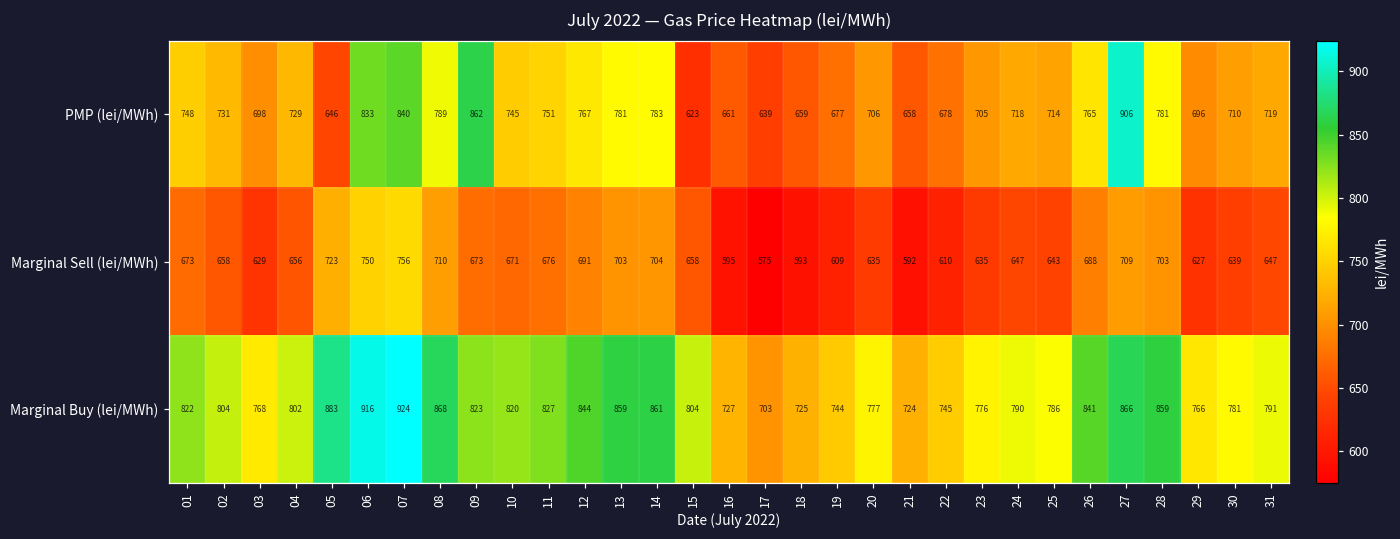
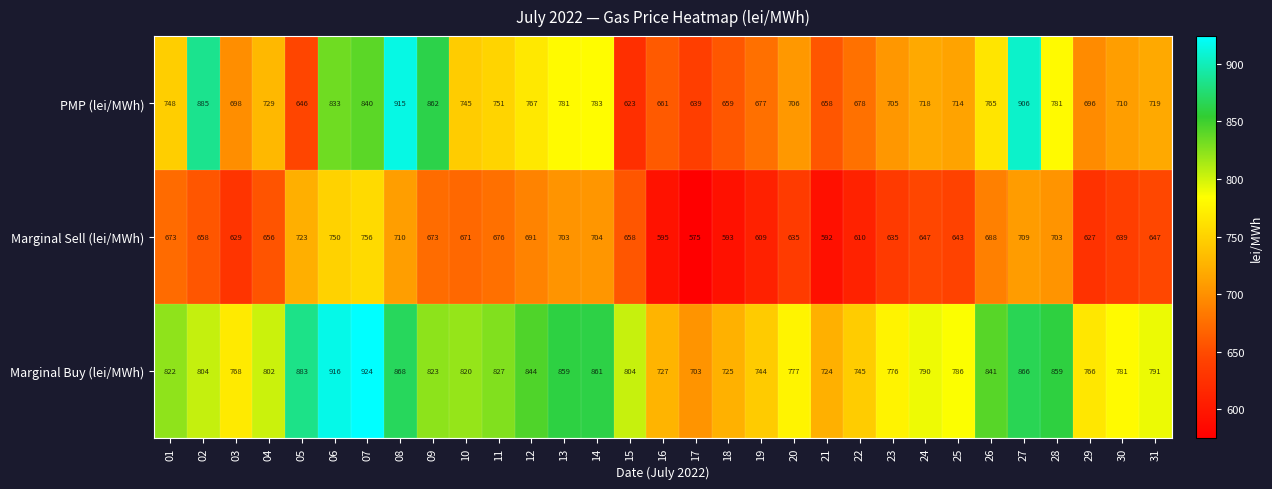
  {
    "PMP (lei/MWh)": {
      "01": 748,
-     "02": 731,
+     "02": 885,
      "03": 698,
      "04": 729,
      "05": 646,
      "06": 833,
      "07": 840,
-     "08": 789,
+     "08": 915,
      "09": 862,
      "10": 745,
      "11": 751,
      "12": 767,
      "13": 781,
      "14": 783,
      "15": 623,
      "16": 661,
      "17": 639,
      "18": 659,
      "19": 677,
      "20": 706,
      "21": 658,
      "22": 678,
      "23": 705,
      "24": 718,
      "25": 714,
      "26": 765,
      "27": 906,
      "28": 781,
      "29": 696,
      "30": 710,
      "31": 719
    },
    "Marginal Sell (lei/MWh)": {
      "01": 673,
      "02": 658,
      "03": 629,
      "04": 656,
      "05": 723,
      "06": 750,
      "07": 756,
      "08": 710,
      "09": 673,
      "10": 671,
      "11": 676,
      "12": 691,
      "13": 703,
      "14": 704,
      "15": 658,
      "16": 595,
      "17": 575,
      "18": 593,
      "19": 609,
      "20": 635,
      "21": 592,
      "22": 610,
      "23": 635,
      "24": 647,
      "25": 643,
      "26": 688,
      "27": 709,
      "28": 703,
      "29": 627,
      "30": 639,
      "31": 647
    },
    "Marginal Buy (lei/MWh)": {
      "01": 822,
      "02": 804,
      "03": 768,
      "04": 802,
      "05": 883,
      "06": 916,
      "07": 924,
      "08": 868,
      "09": 823,
      "10": 820,
      "11": 827,
      "12": 844,
      "13": 859,
      "14": 861,
      "15": 804,
      "16": 727,
      "17": 703,
      "18": 725,
      "19": 744,
      "20": 777,
      "21": 724,
      "22": 745,
      "23": 776,
      "24": 790,
      "25": 786,
      "26": 841,
      "27": 866,
      "28": 859,
      "29": 766,
      "30": 781,
      "31": 791
    }
  }
